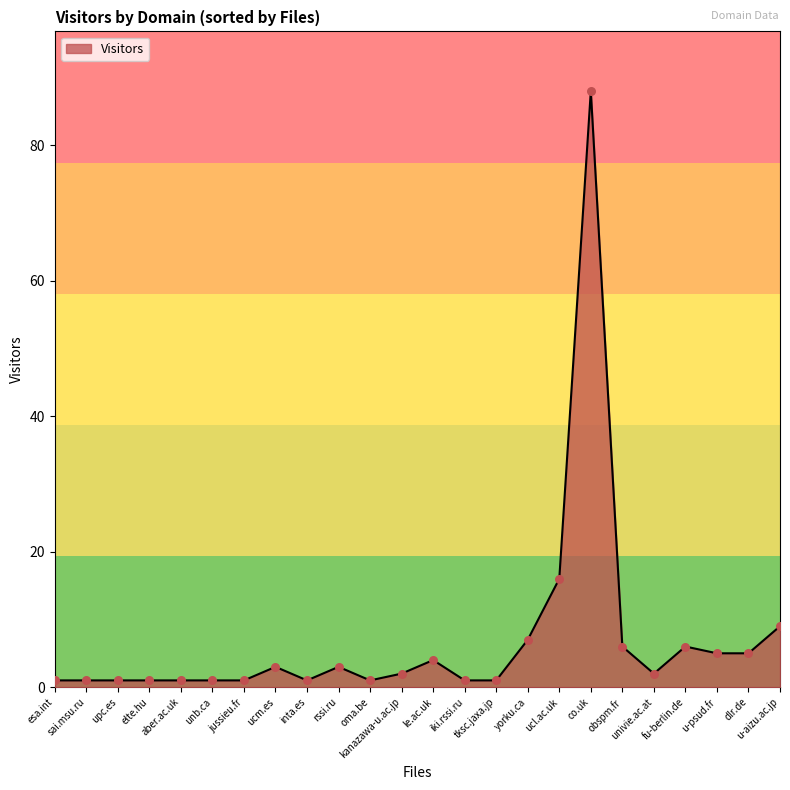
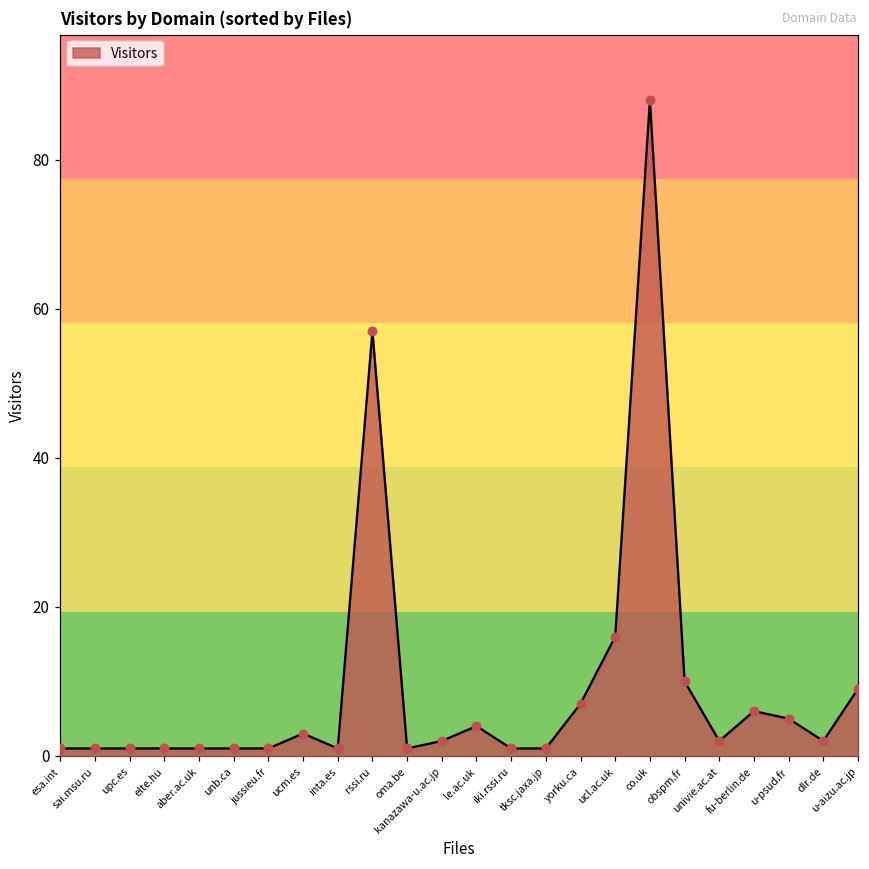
  {
    "esa.int": 1,
    "sai.msu.ru": 1,
    "upc.es": 1,
    "elte.hu": 1,
    "aber.ac.uk": 1,
    "unb.ca": 1,
    "jussieu.fr": 1,
    "ucm.es": 3,
    "inta.es": 1,
-   "rssi.ru": 3,
+   "rssi.ru": 57,
    "oma.be": 1,
    "kanazawa-u.ac.jp": 2,
    "le.ac.uk": 4,
    "iki.rssi.ru": 1,
    "tksc.jaxa.jp": 1,
    "yorku.ca": 7,
    "ucl.ac.uk": 16,
    "co.uk": 88,
-   "obspm.fr": 6,
+   "obspm.fr": 10,
    "univie.ac.at": 2,
    "fu-berlin.de": 6,
    "u-psud.fr": 5,
-   "dlr.de": 5,
+   "dlr.de": 2,
    "u-aizu.ac.jp": 9
  }
